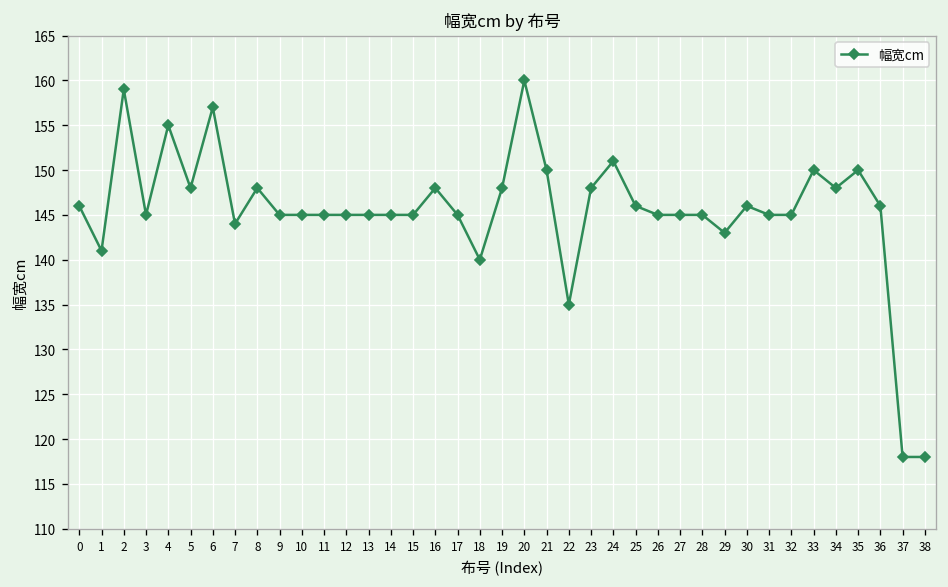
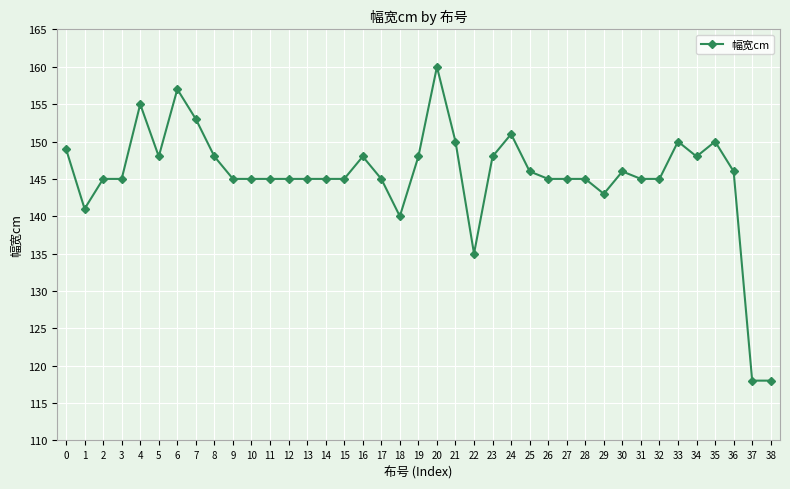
  {
-   "0": 146,
+   "0": 149,
    "1": 141,
-   "2": 159,
+   "2": 145,
    "3": 145,
    "4": 155,
    "5": 148,
    "6": 157,
-   "7": 144,
+   "7": 153,
    "8": 148,
    "9": 145,
    "10": 145,
    "11": 145,
    "12": 145,
    "13": 145,
    "14": 145,
    "15": 145,
    "16": 148,
    "17": 145,
    "18": 140,
    "19": 148,
    "20": 160,
    "21": 150,
    "22": 135,
    "23": 148,
    "24": 151,
    "25": 146,
    "26": 145,
    "27": 145,
    "28": 145,
    "29": 143,
    "30": 146,
    "31": 145,
    "32": 145,
    "33": 150,
    "34": 148,
    "35": 150,
    "36": 146,
    "37": 118,
    "38": 118
  }
